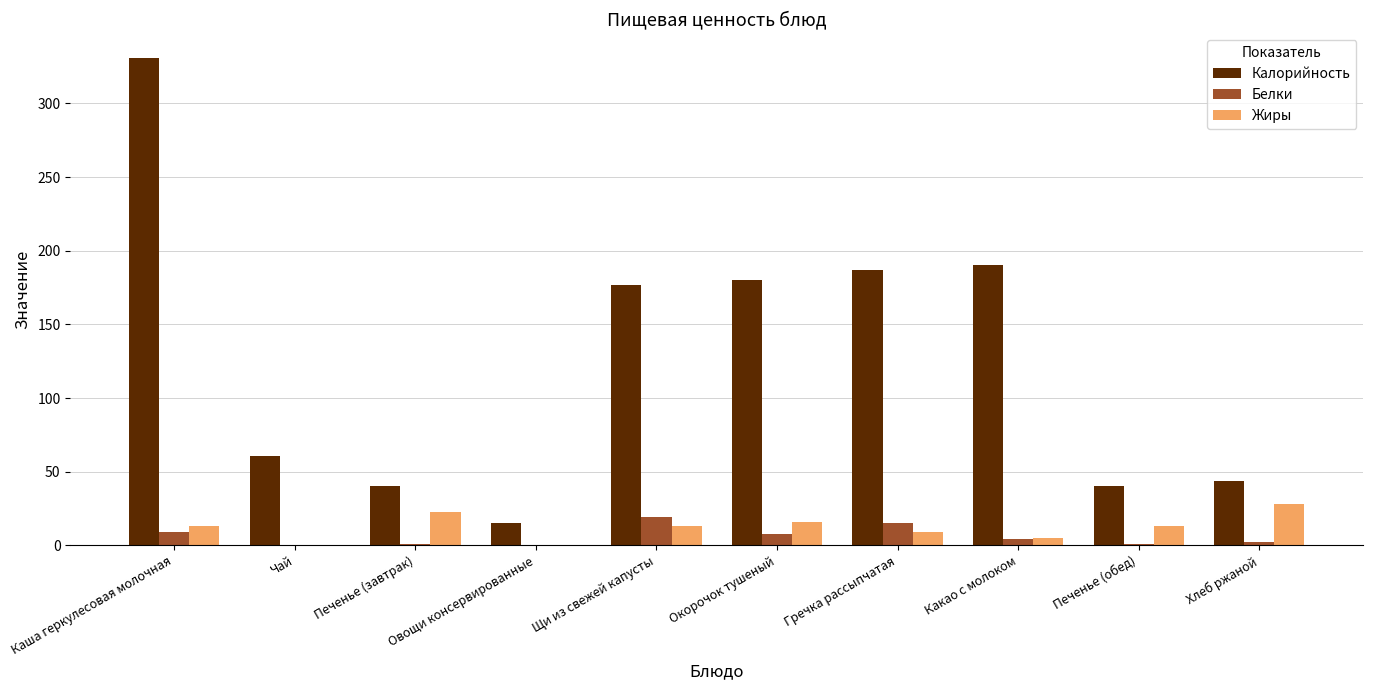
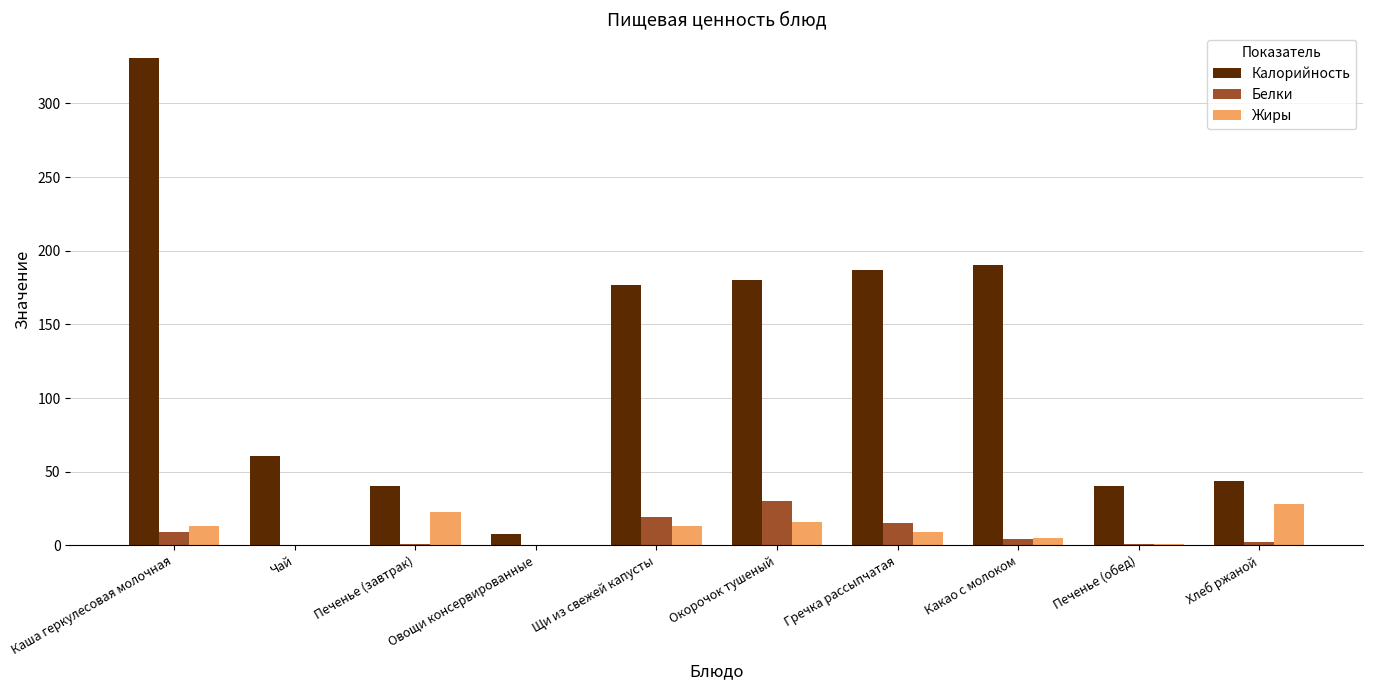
  {
    "Калорийность": {
      "Каша геркулесовая молочная": 331,
      "Чай": 61,
      "Печенье (завтрак)": 40,
-     "Овощи консервированные": 15,
+     "Овощи консервированные": 8,
      "Щи из свежей капусты": 177,
      "Окорочок тушеный": 180,
      "Гречка рассыпчатая": 187,
      "Какао с молоком": 190,
      "Печенье (обед)": 40,
      "Хлеб ржаной": 44
    },
    "Белки": {
      "Каша геркулесовая молочная": 9,
      "Чай": 0,
      "Овощи консервированные": 0,
      "Щи из свежей капусты": 19,
-     "Окорочок тушеный": 8,
+     "Окорочок тушеный": 30,
      "Гречка рассыпчатая": 15,
      "Какао с молоком": 4,
      "Хлеб ржаной": 2
    },
    "Жиры": {
      "Каша геркулесовая молочная": 13,
      "Чай": 0,
      "Печенье (завтрак)": 23,
      "Овощи консервированные": 0,
      "Щи из свежей капусты": 13,
      "Окорочок тушеный": 16,
      "Гречка рассыпчатая": 9,
      "Какао с молоком": 5,
-     "Печенье (обед)": 13,
+     "Печенье (обед)": 1,
      "Хлеб ржаной": 28
    }
  }
